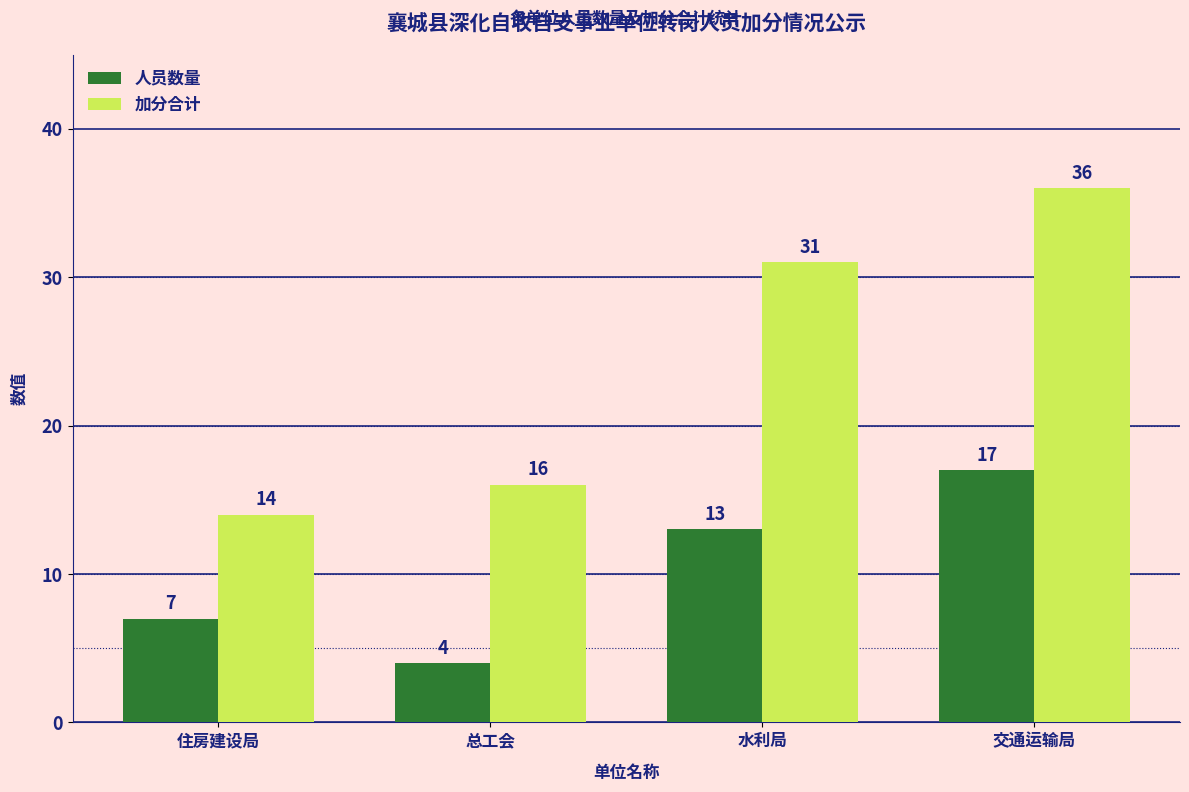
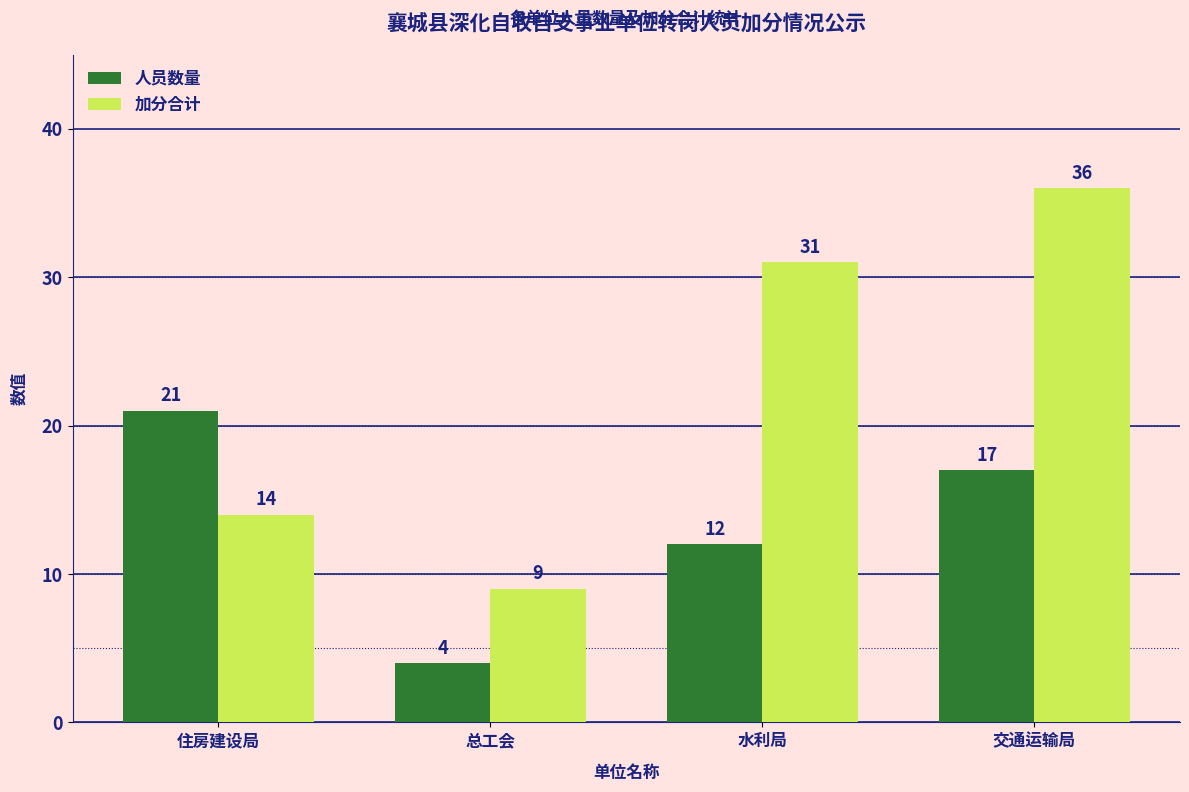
  {
    "人员数量": {
-     "住房建设局": 7,
+     "住房建设局": 21,
      "总工会": 4,
-     "水利局": 13,
+     "水利局": 12,
      "交通运输局": 17
    },
    "加分合计": {
      "住房建设局": 14,
-     "总工会": 16,
+     "总工会": 9,
      "水利局": 31,
      "交通运输局": 36
    }
  }
